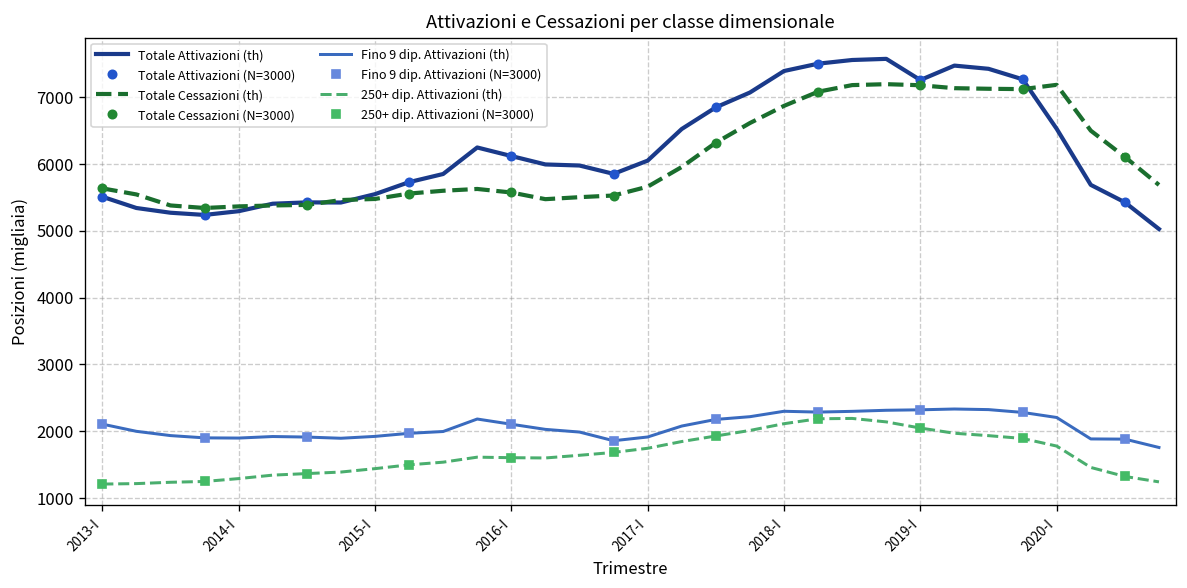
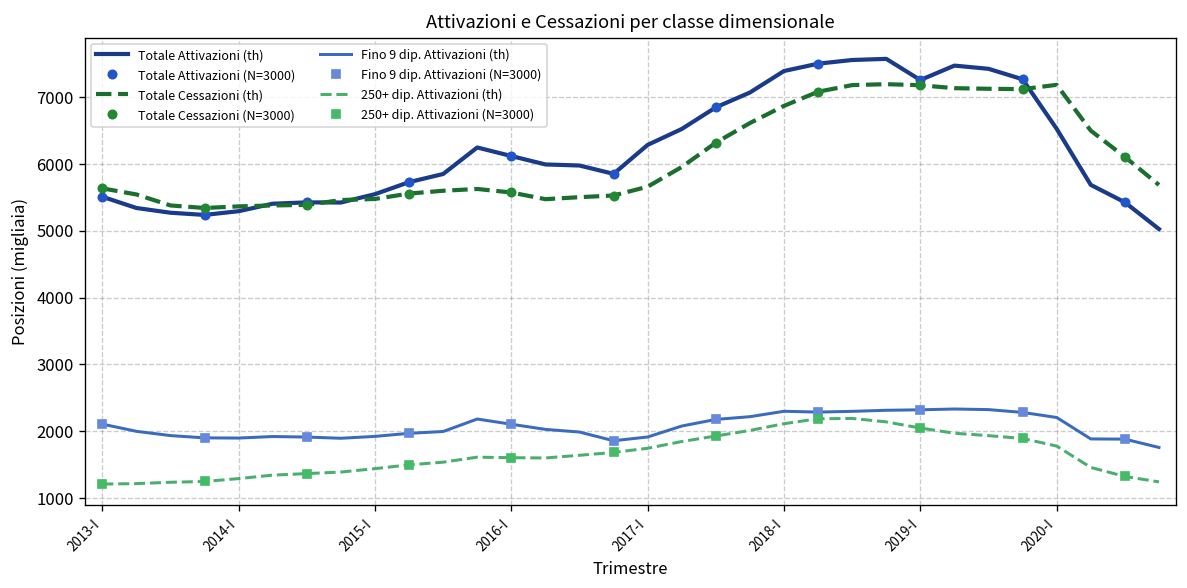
  {
    "Totale Attivazioni (th)": {
      "2014-I": 5300,
      "2015-I": 5600,
-     "2017-I": 6100,
+     "2017-I": 6300,
      "2018-I": 7400,
      "2020-I": 6500
    }
  }
